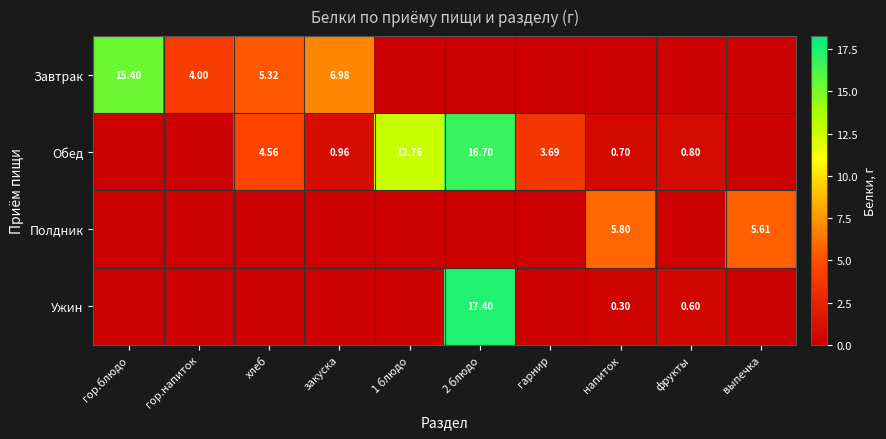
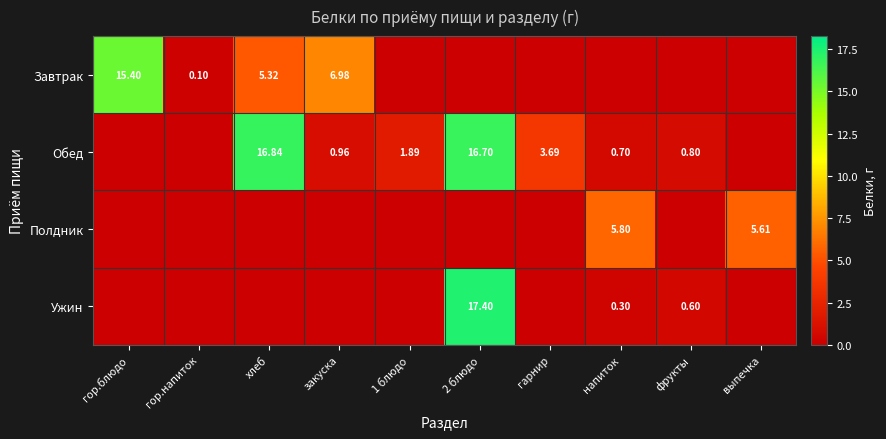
  {
    "Завтрак": {
      "гор.блюдо": 15.40,
-     "гор.напиток": 4.00,
+     "гор.напиток": 0.10,
      "хлеб": 5.32,
      "закуска": 6.98
    },
    "Обед": {
-     "хлеб": 4.56,
+     "хлеб": 16.84,
      "закуска": 0.96,
-     "1 блюдо": 12.76,
+     "1 блюдо": 1.89,
      "2 блюдо": 16.70,
      "гарнир": 3.69,
      "напиток": 0.70,
      "фрукты": 0.80
    },
    "Полдник": {
      "напиток": 5.80,
      "выпечка": 5.61
    },
    "Ужин": {
      "2 блюдо": 17.40,
      "напиток": 0.30,
      "фрукты": 0.60
    }
  }
